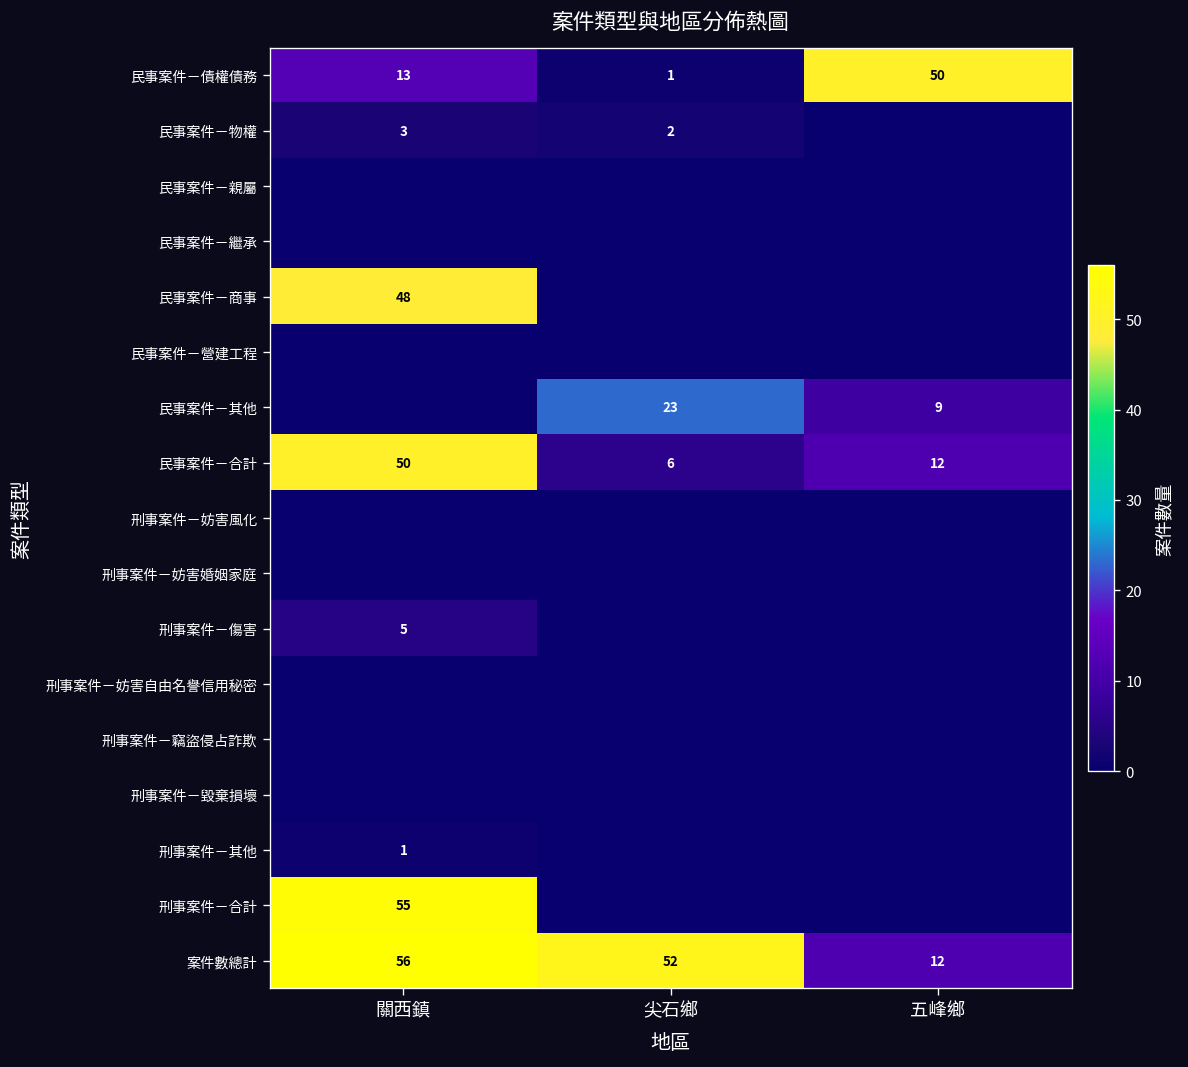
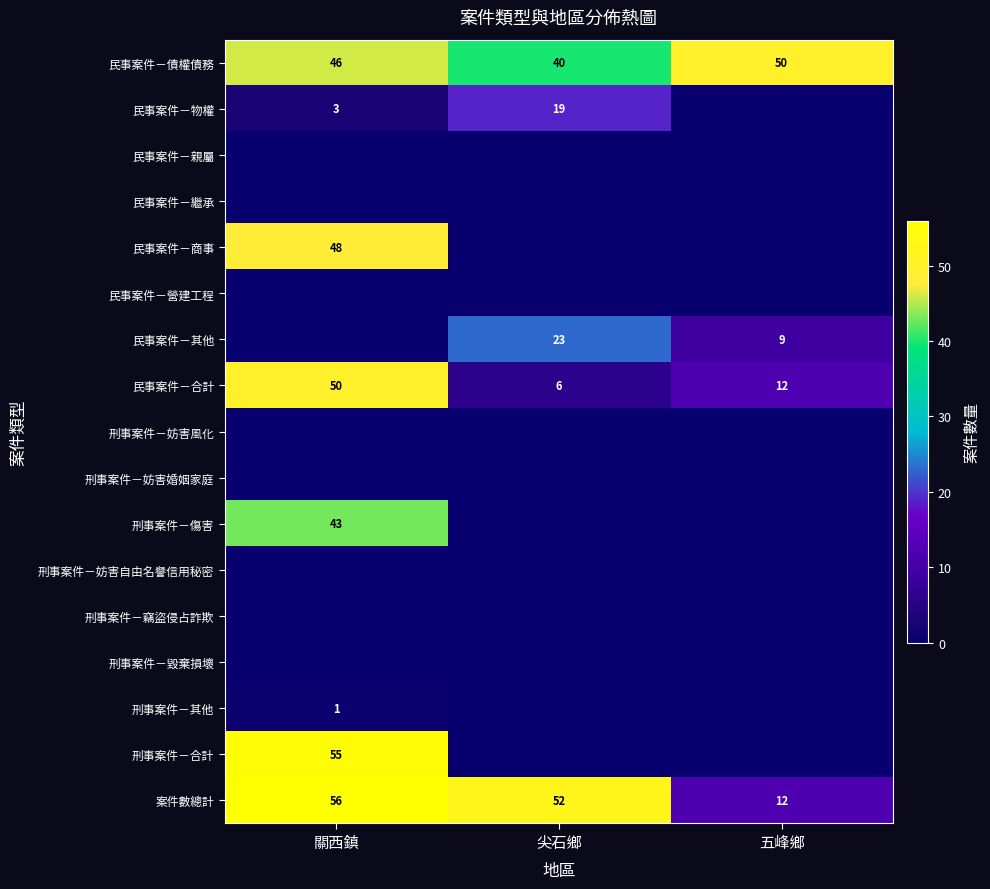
  {
    "民事案件－債權債務": {
-     "關西鎮": 13,
-     "尖石鄉": 1,
+     "關西鎮": 46,
+     "尖石鄉": 40,
      "五峰鄉": 50
    },
    "民事案件－物權": {
      "關西鎮": 3,
-     "尖石鄉": 2
+     "尖石鄉": 19
    },
    "民事案件－商事": {
      "關西鎮": 48
    },
    "民事案件－其他": {
      "尖石鄉": 23,
      "五峰鄉": 9
    },
    "民事案件－合計": {
      "關西鎮": 50,
      "尖石鄉": 6,
      "五峰鄉": 12
    },
    "刑事案件－傷害": {
-     "關西鎮": 5
+     "關西鎮": 43
    },
    "刑事案件－其他": {
      "關西鎮": 1
    },
    "刑事案件－合計": {
      "關西鎮": 55
    },
    "案件數總計": {
      "關西鎮": 56,
      "尖石鄉": 52,
      "五峰鄉": 12
    }
  }
